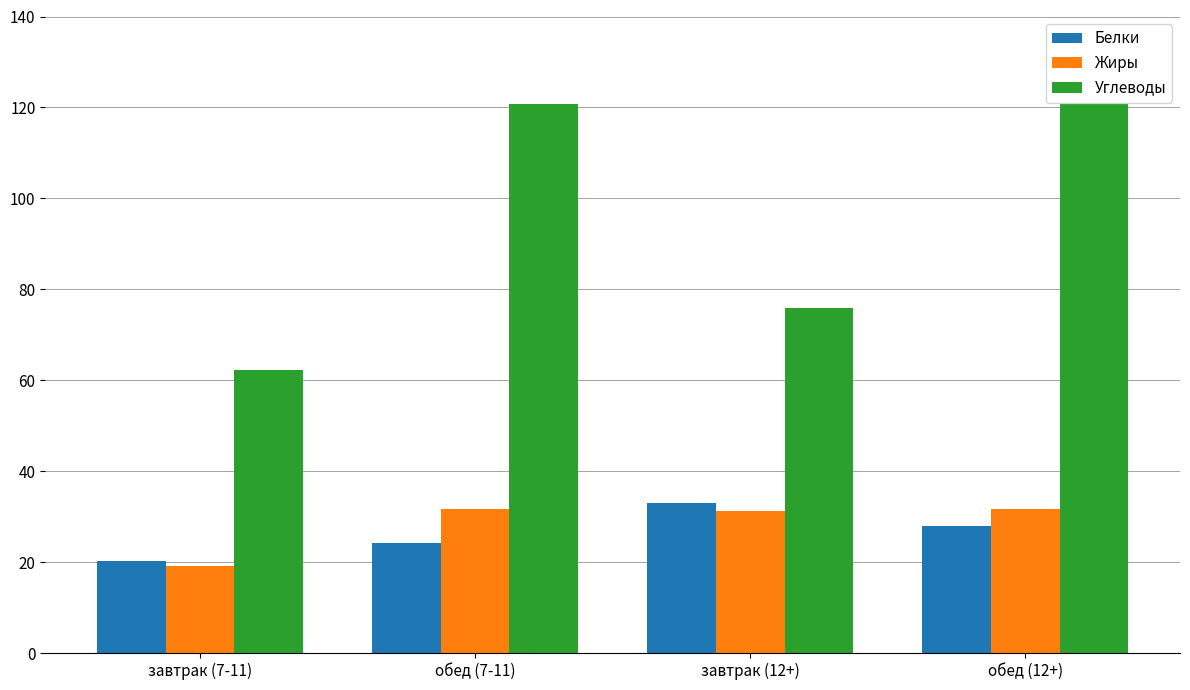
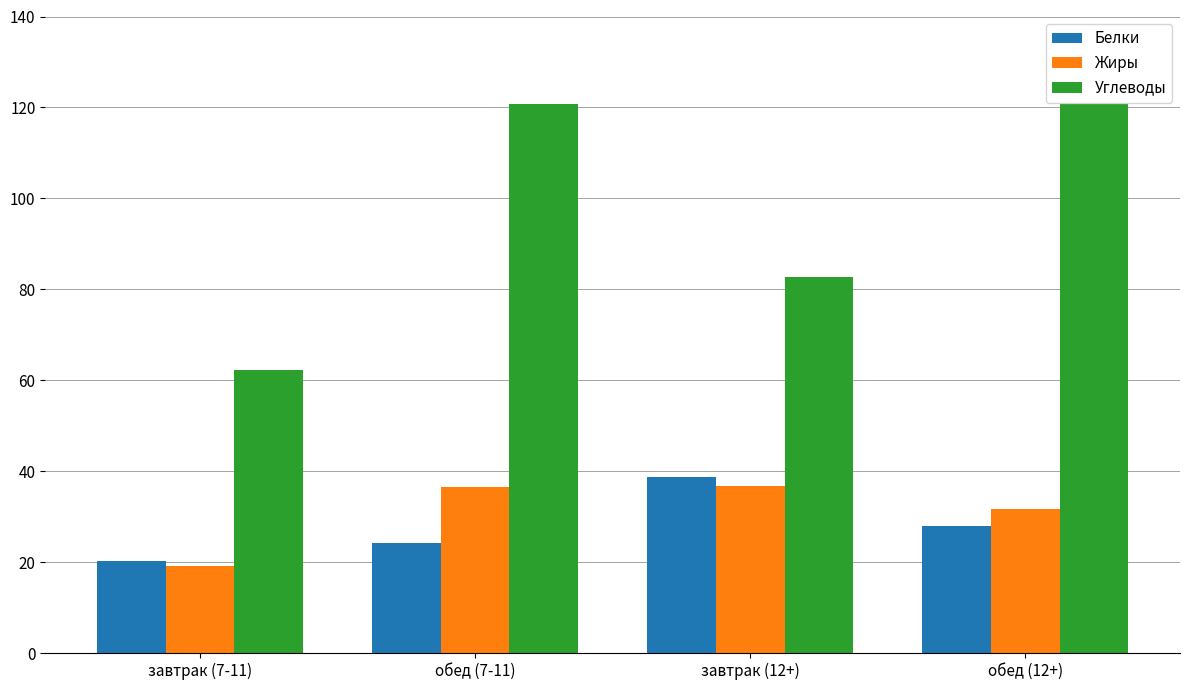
  {
    "Белки": {
      "завтрак (7-11)": 20,
      "обед (7-11)": 24,
-     "завтрак (12+)": 33,
+     "завтрак (12+)": 39,
      "обед (12+)": 28
    },
    "Жиры": {
      "завтрак (7-11)": 19,
-     "обед (7-11)": 32,
-     "завтрак (12+)": 31,
+     "обед (7-11)": 36,
+     "завтрак (12+)": 37,
      "обед (12+)": 32
    },
    "Углеводы": {
      "завтрак (7-11)": 62,
      "обед (7-11)": 121,
-     "завтрак (12+)": 76,
+     "завтрак (12+)": 83,
      "обед (12+)": 121
    }
  }
